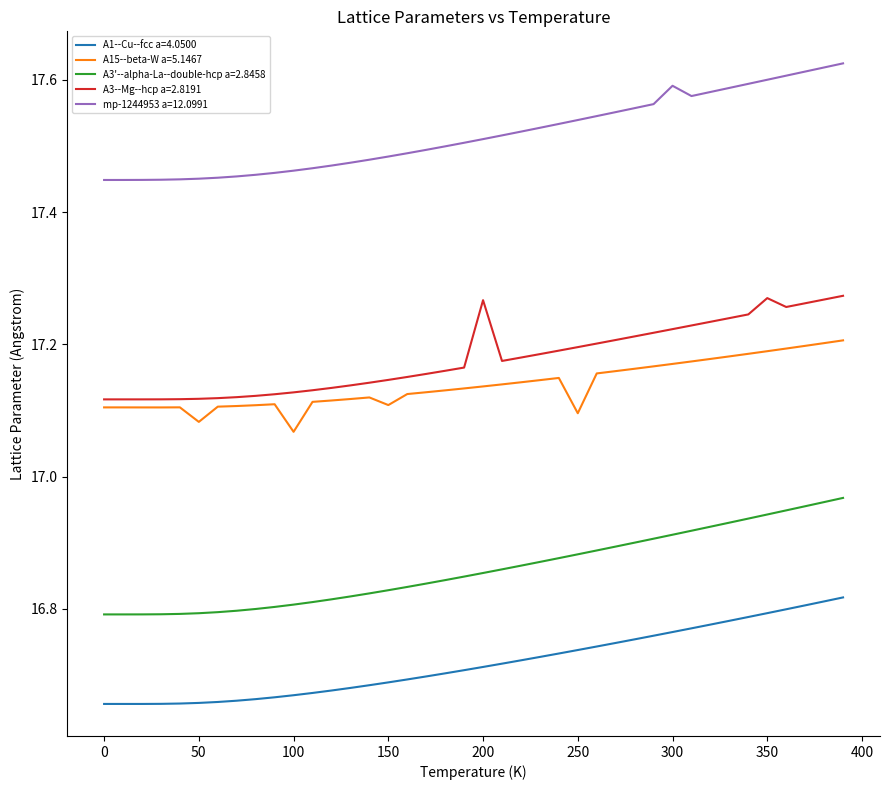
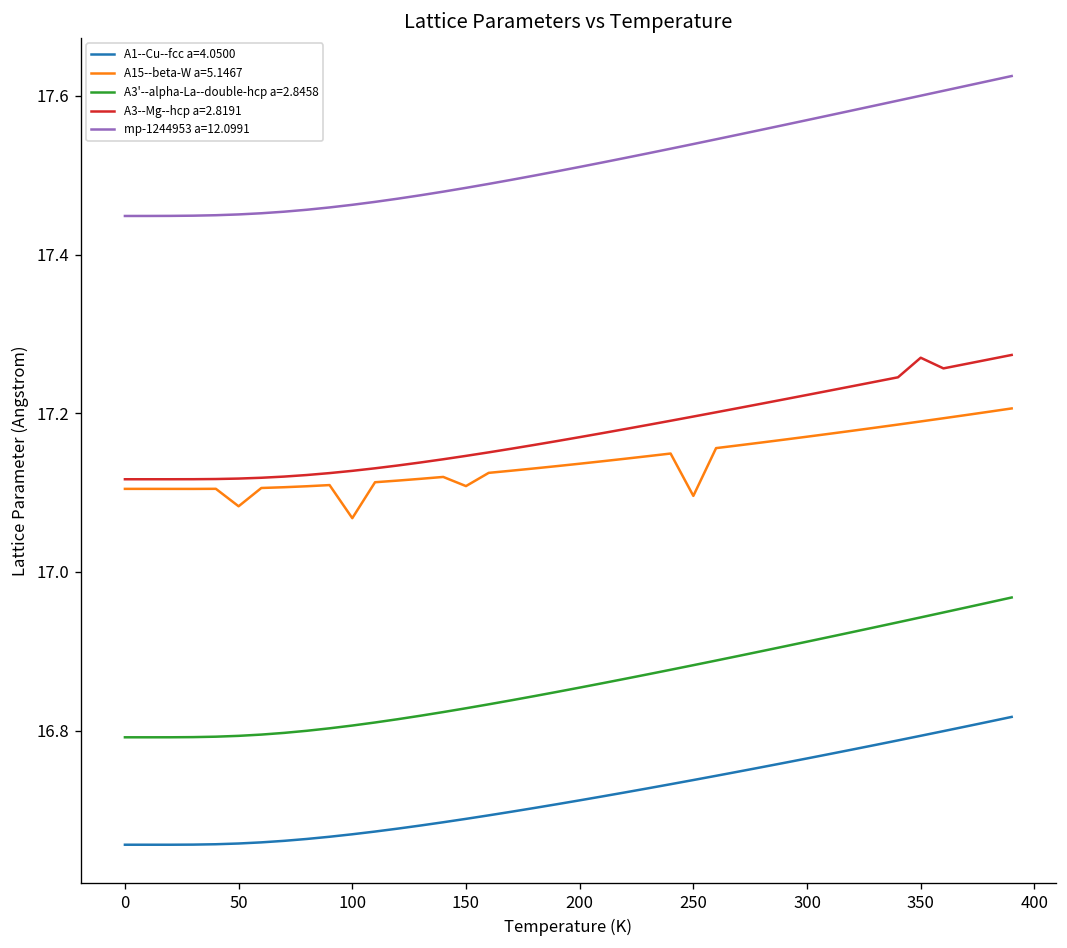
  {
    "A1--Cu--fcc a=4.0500": {
      "0": 16.66,
      "50": 16.66,
      "100": 16.67,
      "150": 16.69,
      "200": 16.71,
      "250": 16.74,
      "300": 16.76,
      "350": 16.79
    },
    "A15--beta-W a=5.1467": {
      "0": 17.10,
      "50": 17.08,
      "100": 17.07,
      "150": 17.11,
      "200": 17.14,
      "250": 17.10,
      "300": 17.17,
      "350": 17.19
    },
    "A3'--alpha-La--double-hcp a=2.8458": {
      "0": 16.79,
      "50": 16.79,
      "100": 16.81,
      "150": 16.83,
      "200": 16.85,
      "250": 16.88,
      "300": 16.91,
      "350": 16.94
    },
    "A3--Mg--hcp a=2.8191": {
      "0": 17.12,
      "50": 17.12,
      "100": 17.13,
      "150": 17.15,
-     "200": 17.27,
+     "200": 17.17,
      "250": 17.20,
      "300": 17.22,
      "350": 17.27
    },
    "mp-1244953 a=12.0991": {
      "0": 17.45,
      "50": 17.45,
      "100": 17.46,
      "150": 17.48,
      "200": 17.51,
      "250": 17.54,
-     "300": 17.59,
+     "300": 17.57,
      "350": 17.60
    }
  }
